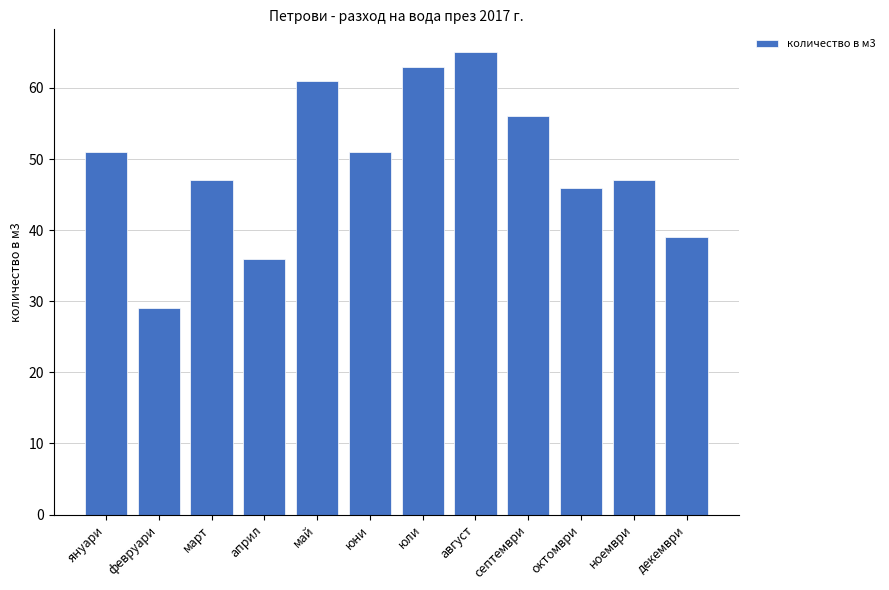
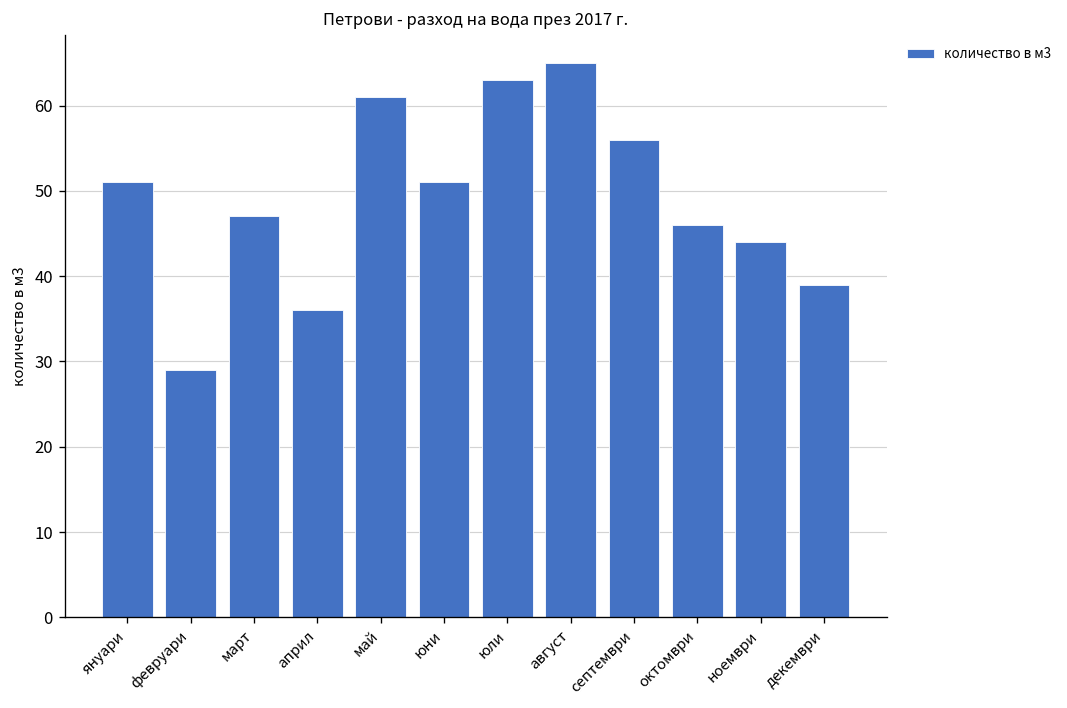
  {
    "януари": 51,
    "февруари": 29,
    "март": 47,
    "април": 36,
    "май": 61,
    "юни": 51,
    "юли": 63,
    "август": 65,
    "септември": 56,
    "октомври": 46,
-   "ноември": 47,
+   "ноември": 44,
    "декември": 39
  }
